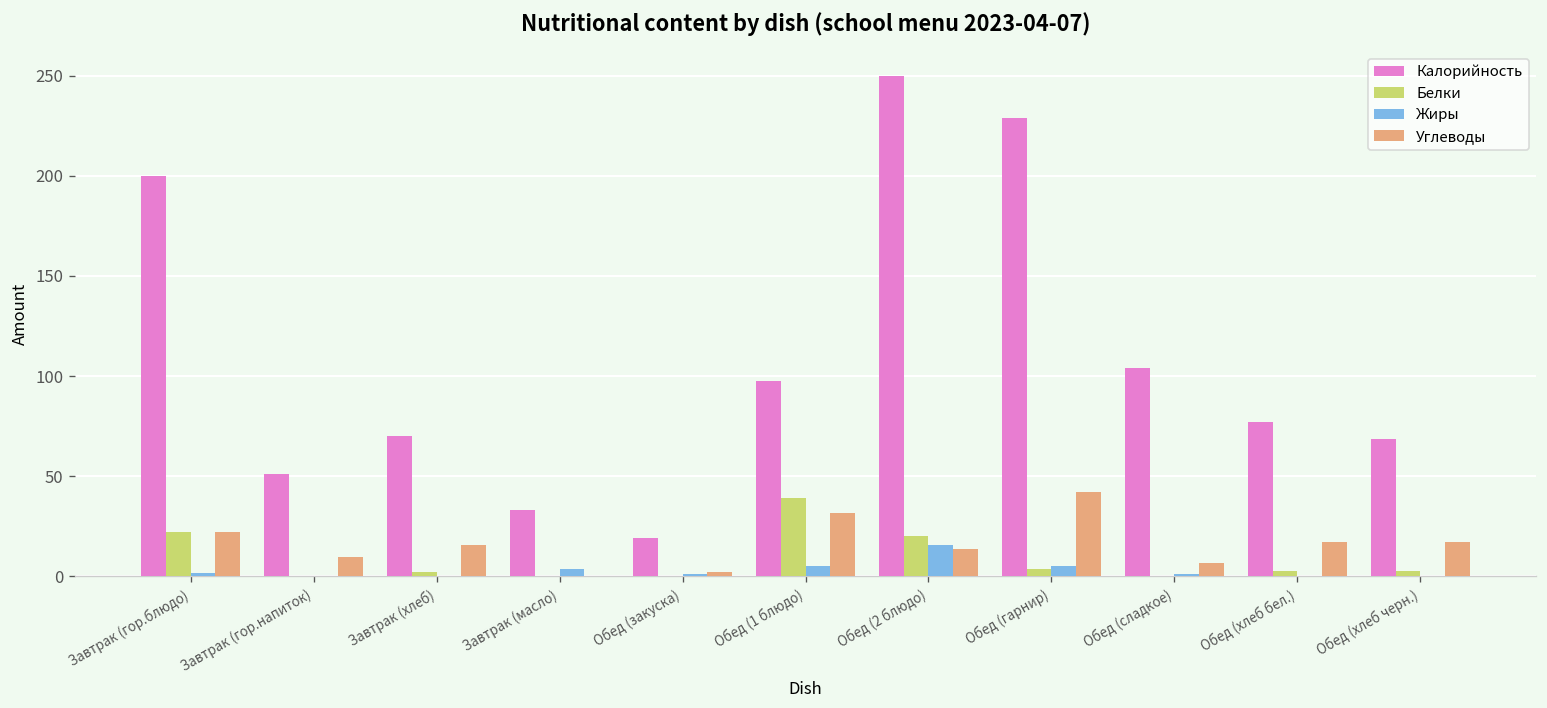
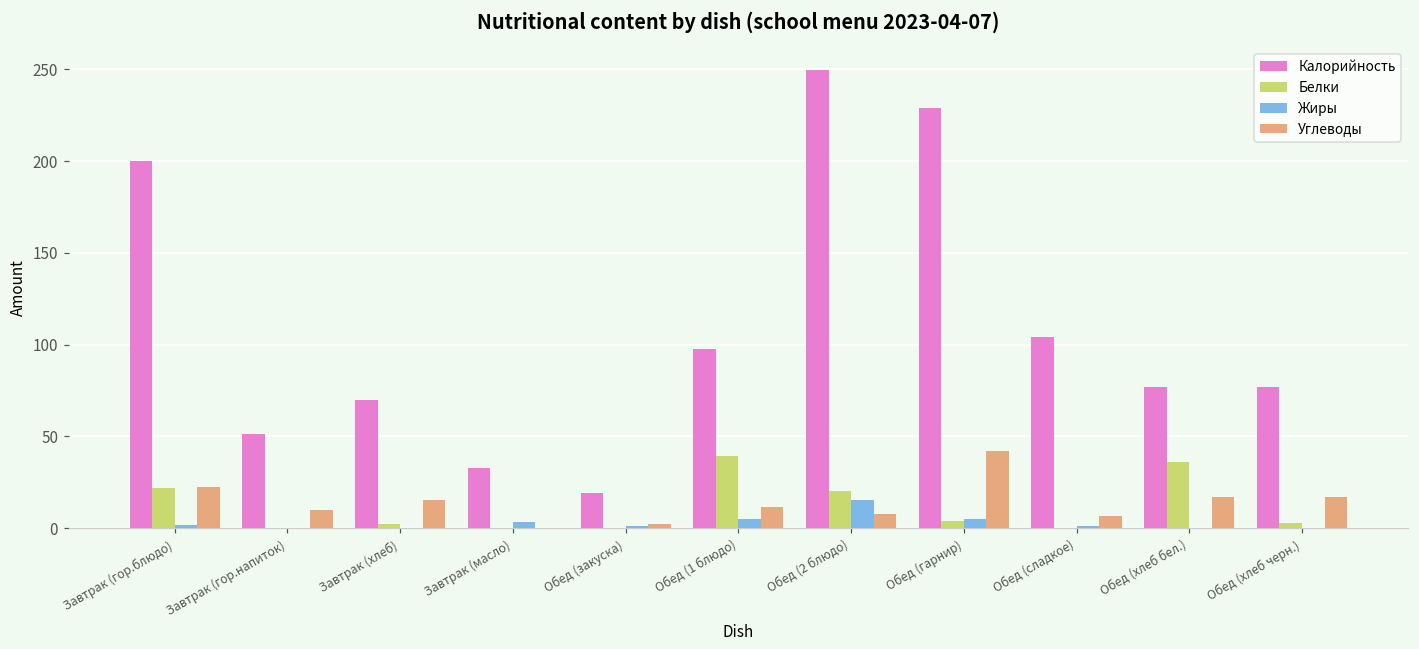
  {
    "Калорийность": {
      "Завтрак (гор.блюдо)": 200,
      "Завтрак (гор.напиток)": 51,
      "Завтрак (хлеб)": 70,
      "Завтрак (масло)": 33,
      "Обед (закуска)": 19,
      "Обед (1 блюдо)": 97,
      "Обед (2 блюдо)": 250,
      "Обед (гарнир)": 229,
      "Обед (сладкое)": 104,
      "Обед (хлеб бел.)": 77,
-     "Обед (хлеб черн.)": 68
+     "Обед (хлеб черн.)": 77
    },
    "Белки": {
      "Завтрак (гор.блюдо)": 22,
      "Завтрак (хлеб)": 2,
      "Обед (1 блюдо)": 39,
      "Обед (2 блюдо)": 20,
      "Обед (гарнир)": 4,
-     "Обед (хлеб бел.)": 3,
+     "Обед (хлеб бел.)": 36,
      "Обед (хлеб черн.)": 3
    },
    "Жиры": {
      "Завтрак (гор.блюдо)": 2,
      "Завтрак (гор.напиток)": 0,
      "Завтрак (масло)": 4,
      "Обед (1 блюдо)": 5,
      "Обед (2 блюдо)": 15,
      "Обед (гарнир)": 5
    },
    "Углеводы": {
      "Завтрак (гор.блюдо)": 22,
      "Завтрак (гор.напиток)": 10,
      "Завтрак (хлеб)": 16,
      "Обед (закуска)": 2,
-     "Обед (1 блюдо)": 32,
-     "Обед (2 блюдо)": 14,
+     "Обед (1 блюдо)": 12,
+     "Обед (2 блюдо)": 8,
      "Обед (гарнир)": 42,
      "Обед (сладкое)": 7,
      "Обед (хлеб бел.)": 17,
      "Обед (хлеб черн.)": 17
    }
  }
